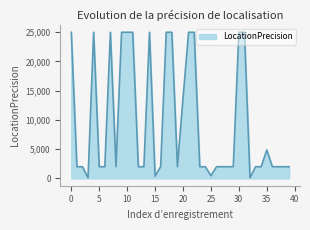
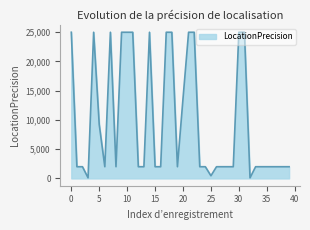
  {
    "0": "25,000",
-   "5": "2,000",
+   "5": "9,000",
    "10": "25,000",
-   "15": "0",
+   "15": "2,000",
    "20": "14,000",
    "25": "0",
-   "35": "5,000"
+   "35": "2,000"
  }
